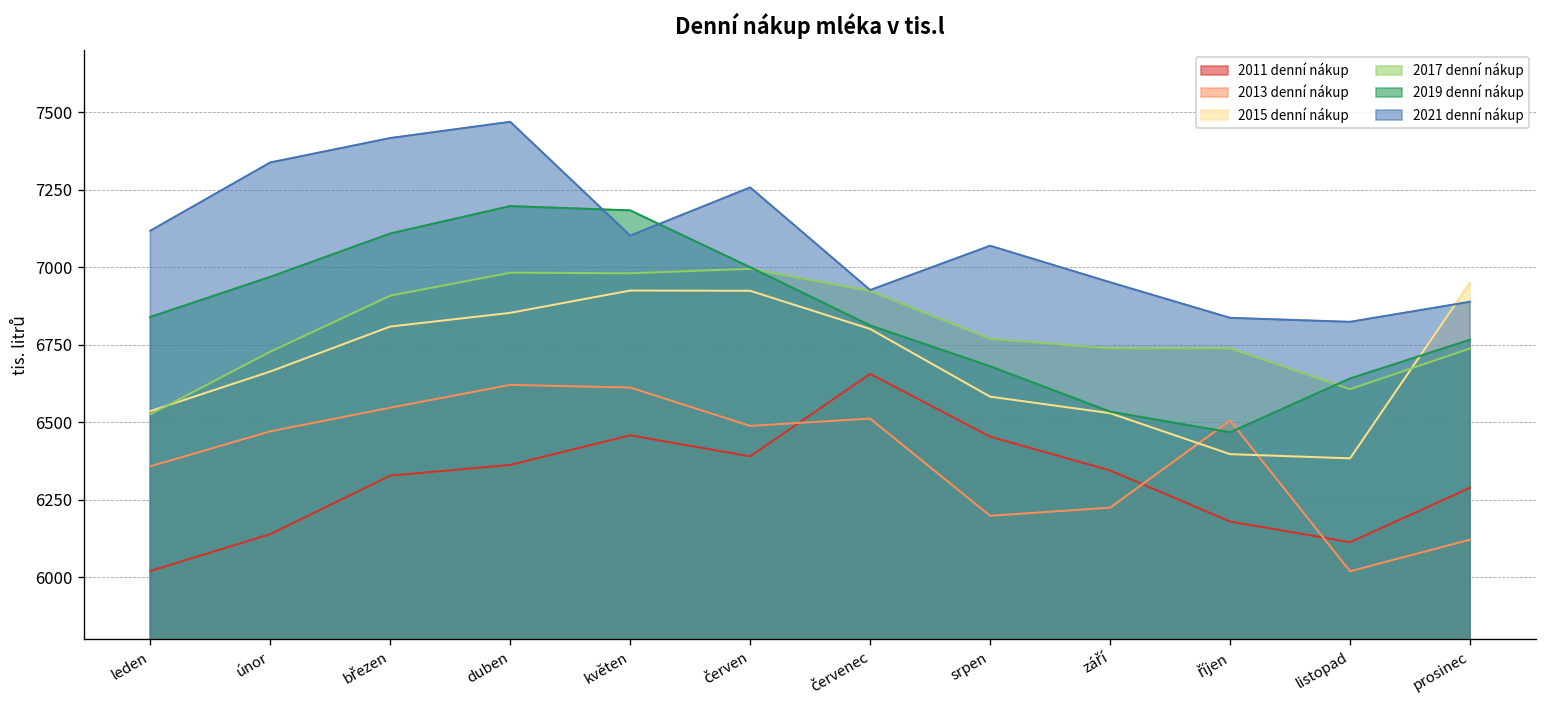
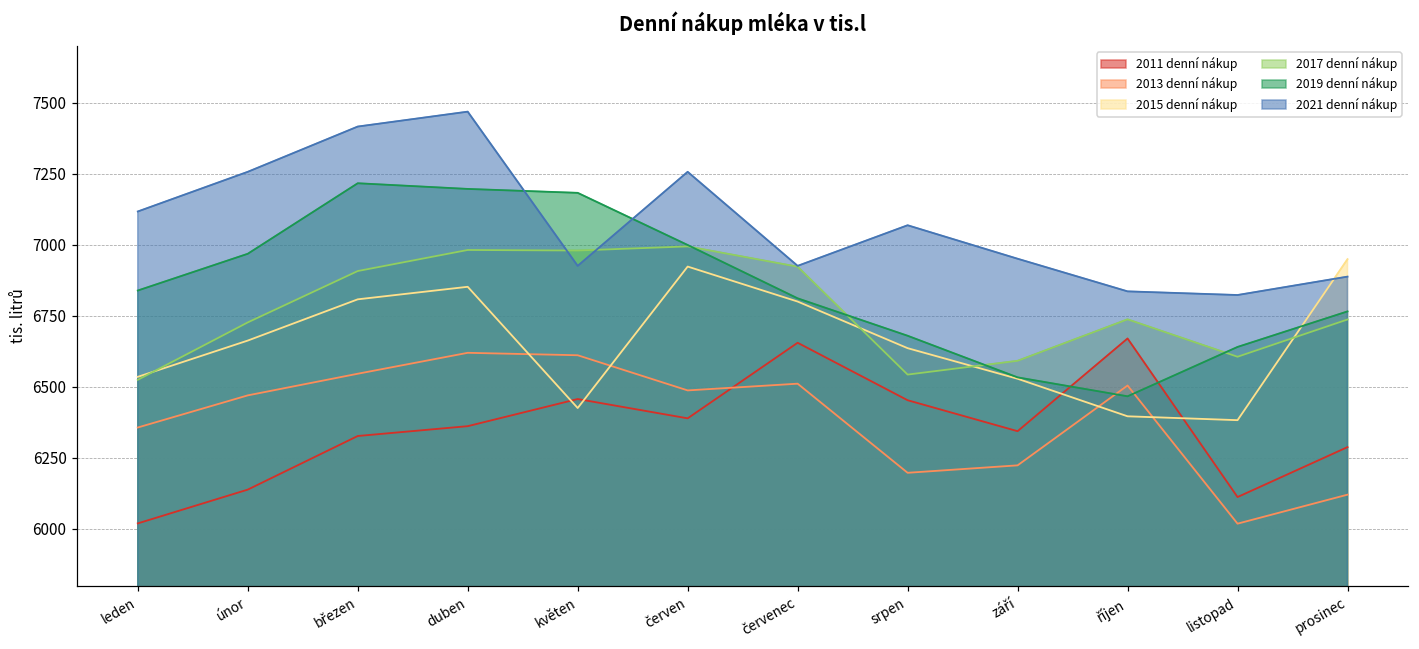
  {
    "2011 denní nákup": {
      "leden": 6020,
      "únor": 6140,
      "březen": 6330,
      "duben": 6360,
      "květen": 6460,
      "červen": 6390,
      "červenec": 6660,
      "srpen": 6450,
      "září": 6340,
-     "říjen": 6180,
+     "říjen": 6670,
      "listopad": 6110,
      "prosinec": 6290
    },
    "2013 denní nákup": {
      "leden": 6360,
      "únor": 6470,
      "březen": 6550,
      "duben": 6620,
      "květen": 6610,
      "červen": 6490,
      "červenec": 6510,
      "srpen": 6200,
      "září": 6220,
      "říjen": 6510,
      "listopad": 6020,
      "prosinec": 6120
    },
    "2015 denní nákup": {
      "leden": 6540,
      "únor": 6660,
      "březen": 6810,
      "duben": 6850,
-     "květen": 6920,
+     "květen": 6430,
      "červen": 6920,
      "červenec": 6800,
-     "srpen": 6580,
+     "srpen": 6640,
      "říjen": 6400,
      "listopad": 6380,
      "prosinec": 6950
    },
    "2017 denní nákup": {
      "leden": 6530,
      "únor": 6730,
      "březen": 6910,
      "duben": 6980,
      "květen": 6980,
-     "srpen": 6770,
-     "září": 6740,
+     "srpen": 6540,
+     "září": 6590,
      "říjen": 6740,
      "listopad": 6610,
      "prosinec": 6740
    },
    "2019 denní nákup": {
      "leden": 6840,
      "únor": 6970,
-     "březen": 7110,
+     "březen": 7220,
      "duben": 7200,
      "květen": 7180,
      "červenec": 6810,
      "srpen": 6680,
      "říjen": 6470,
      "listopad": 6640,
      "prosinec": 6770
    },
    "2021 denní nákup": {
      "leden": 7120,
-     "únor": 7340,
+     "únor": 7260,
      "březen": 7420,
      "duben": 7470,
-     "květen": 7100,
+     "květen": 6930,
      "červen": 7260,
      "srpen": 7070,
      "září": 6950,
      "říjen": 6840,
      "listopad": 6820,
      "prosinec": 6890
    }
  }
